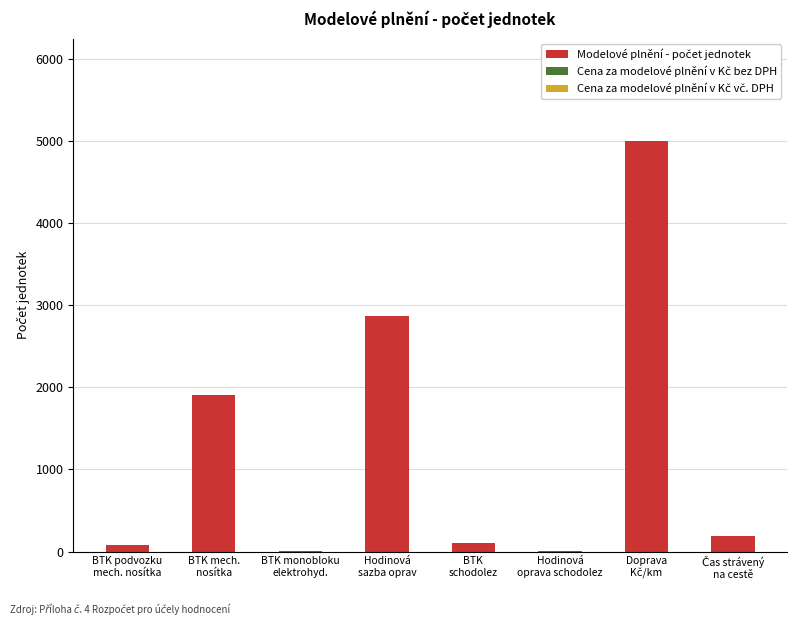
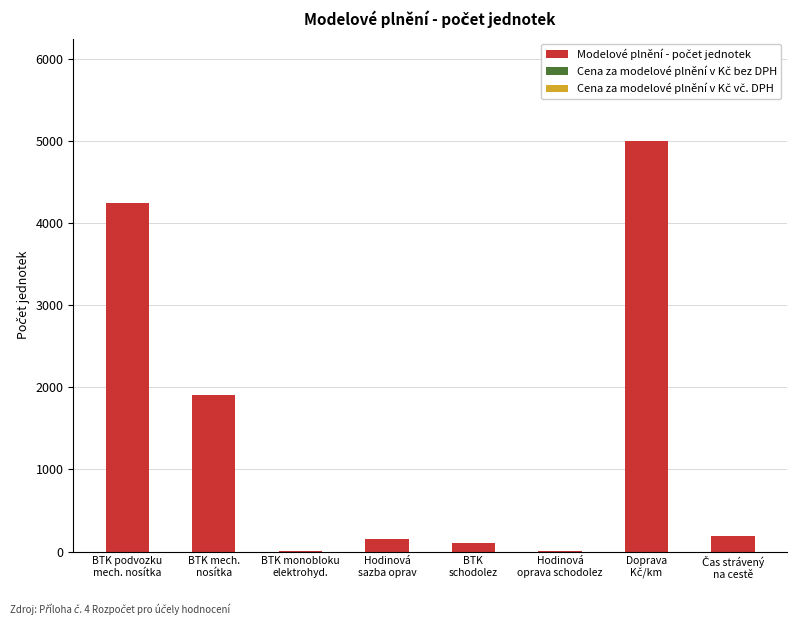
  {
    "Modelové plnění - počet jednotek": {
-     "BTK podvozku mech. nosítka": 100,
+     "BTK podvozku mech. nosítka": 4200,
      "BTK mech. nosítka": 1900,
-     "Hodinová sazba oprav": 2900,
+     "Hodinová sazba oprav": 200,
      "BTK schodolez": 100,
      "Doprava Kč/km": 5000,
      "Čas strávený na cestě": 200
    },
    "Cena za modelové plnění v Kč vč. DPH": {
      "BTK podvozku mech. nosítka": 0,
      "BTK mech. nosítka": 0,
      "BTK monobloku elektrohyd.": 0,
      "Hodinová sazba oprav": 0,
      "BTK schodolez": 0,
      "Hodinová oprava schodolez": 0,
      "Doprava Kč/km": 0,
      "Čas strávený na cestě": 0
    }
  }
